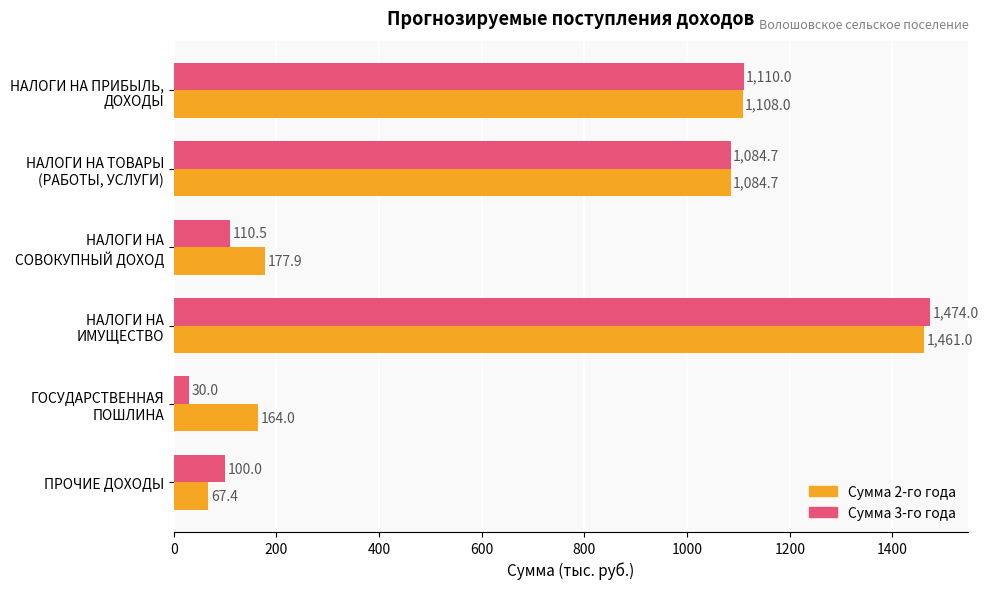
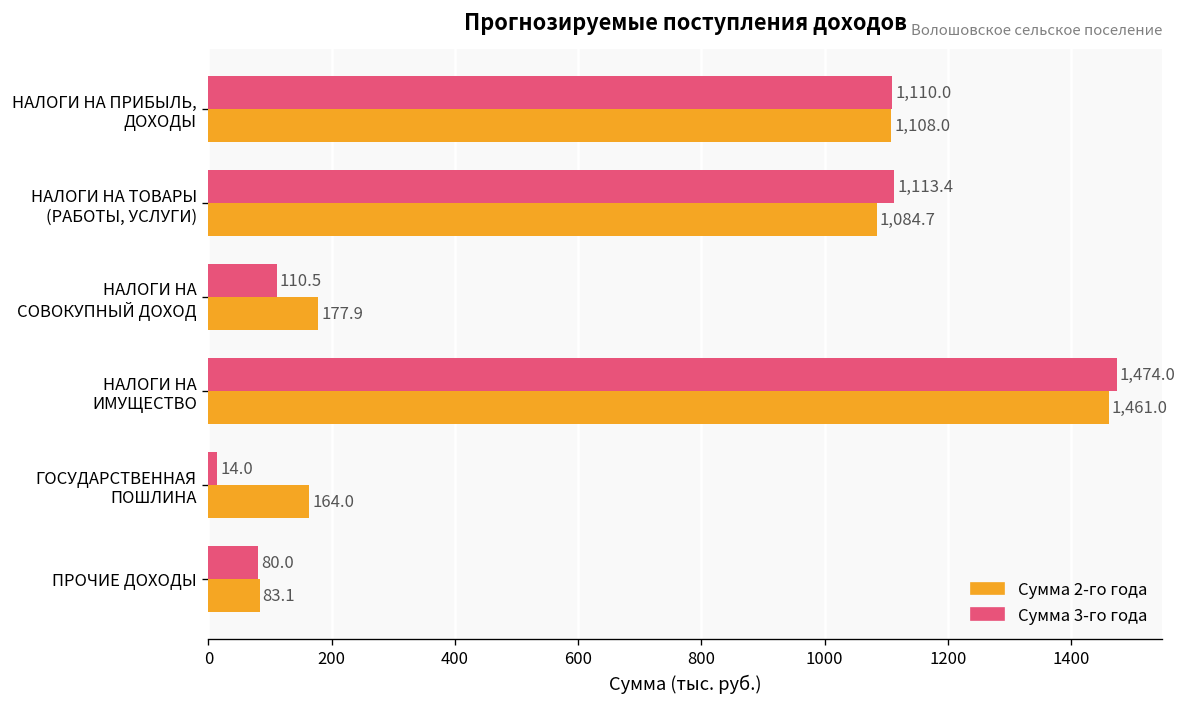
  {
    "Сумма 2-го года": {
      "НАЛОГИ НА ПРИБЫЛЬ, ДОХОДЫ": "1,108.0",
      "НАЛОГИ НА ТОВАРЫ (РАБОТЫ, УСЛУГИ)": "1,084.7",
      "НАЛОГИ НА СОВОКУПНЫЙ ДОХОД": "177.9",
      "НАЛОГИ НА ИМУЩЕСТВО": "1,461.0",
      "ГОСУДАРСТВЕННАЯ ПОШЛИНА": "164.0",
-     "ПРОЧИЕ ДОХОДЫ": "67.4"
+     "ПРОЧИЕ ДОХОДЫ": "83.1"
    },
    "Сумма 3-го года": {
      "НАЛОГИ НА ПРИБЫЛЬ, ДОХОДЫ": "1,110.0",
-     "НАЛОГИ НА ТОВАРЫ (РАБОТЫ, УСЛУГИ)": "1,084.7",
+     "НАЛОГИ НА ТОВАРЫ (РАБОТЫ, УСЛУГИ)": "1,113.4",
      "НАЛОГИ НА СОВОКУПНЫЙ ДОХОД": "110.5",
      "НАЛОГИ НА ИМУЩЕСТВО": "1,474.0",
-     "ГОСУДАРСТВЕННАЯ ПОШЛИНА": "30.0",
-     "ПРОЧИЕ ДОХОДЫ": "100.0"
+     "ГОСУДАРСТВЕННАЯ ПОШЛИНА": "14.0",
+     "ПРОЧИЕ ДОХОДЫ": "80.0"
    }
  }
